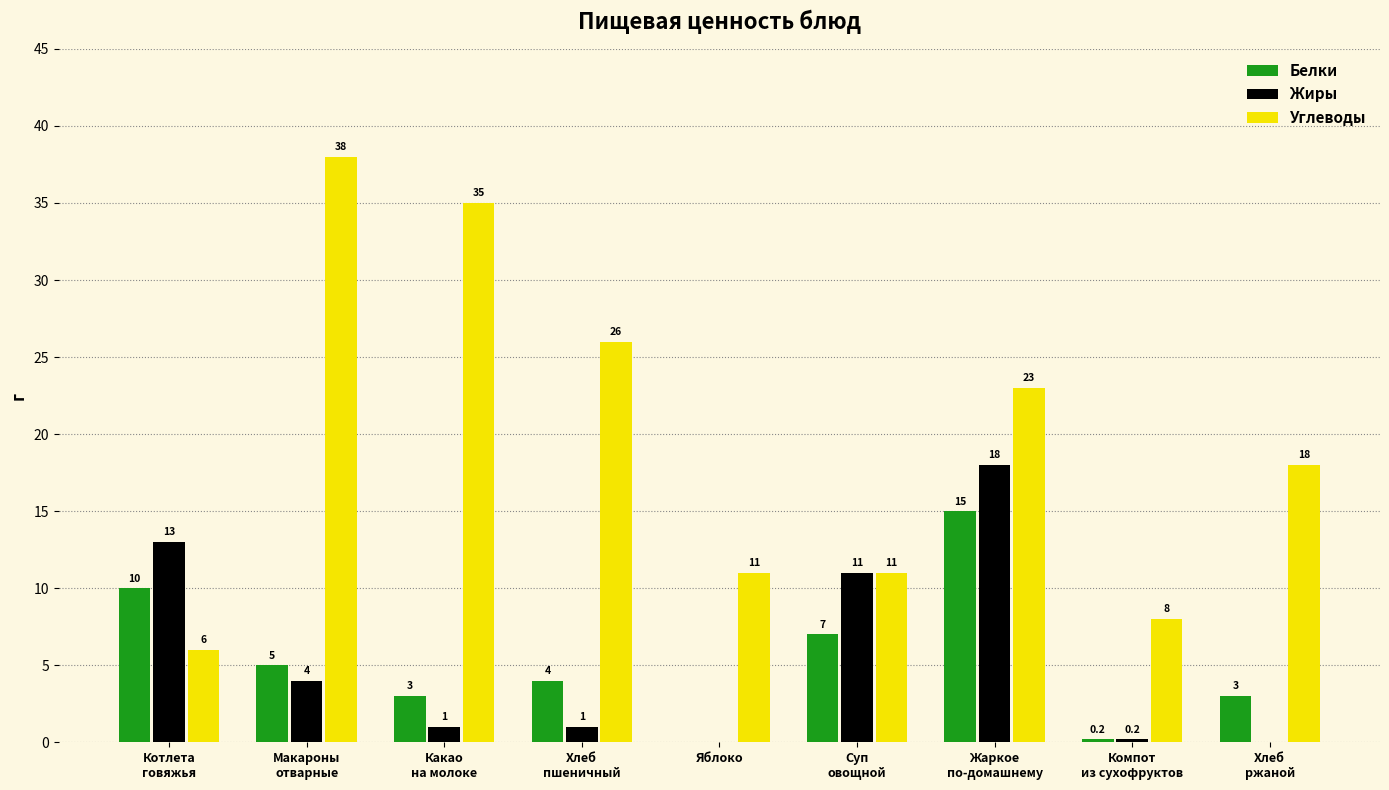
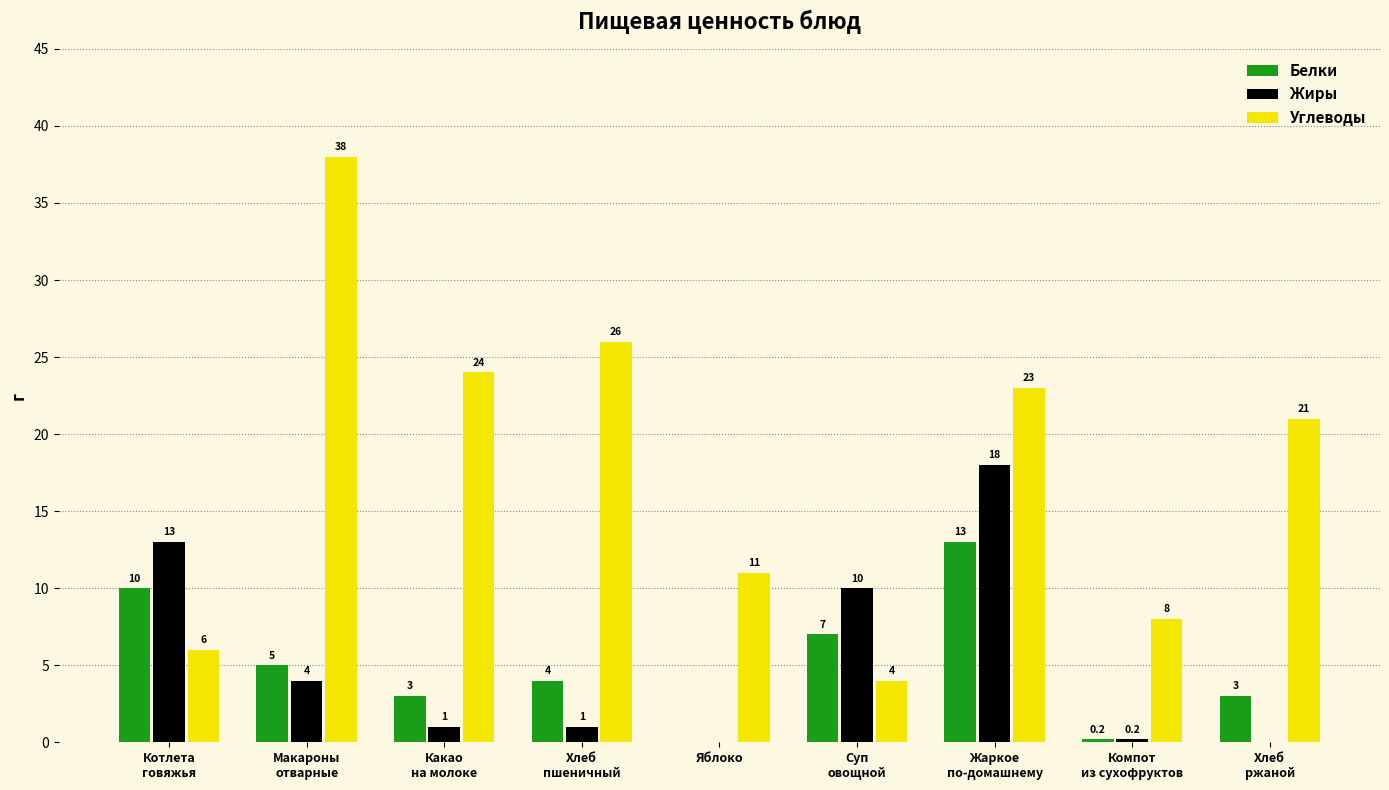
  {
    "Белки": {
      "Котлета говяжья": 10,
      "Макароны отварные": 5,
      "Какао на молоке": 3,
      "Хлеб пшеничный": 4,
      "Суп овощной": 7,
-     "Жаркое по-домашнему": 15,
+     "Жаркое по-домашнему": 13,
      "Компот из сухофруктов": 0.2,
      "Хлеб ржаной": 3
    },
    "Жиры": {
      "Котлета говяжья": 13,
      "Макароны отварные": 4,
      "Какао на молоке": 1,
      "Хлеб пшеничный": 1,
-     "Суп овощной": 11,
+     "Суп овощной": 10,
      "Жаркое по-домашнему": 18,
      "Компот из сухофруктов": 0.2
    },
    "Углеводы": {
      "Котлета говяжья": 6,
      "Макароны отварные": 38,
-     "Какао на молоке": 35,
+     "Какао на молоке": 24,
      "Хлеб пшеничный": 26,
      "Яблоко": 11,
-     "Суп овощной": 11,
+     "Суп овощной": 4,
      "Жаркое по-домашнему": 23,
      "Компот из сухофруктов": 8,
-     "Хлеб ржаной": 18
+     "Хлеб ржаной": 21
    }
  }
